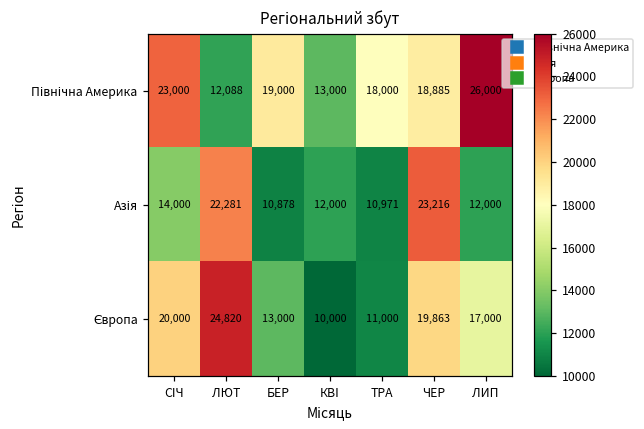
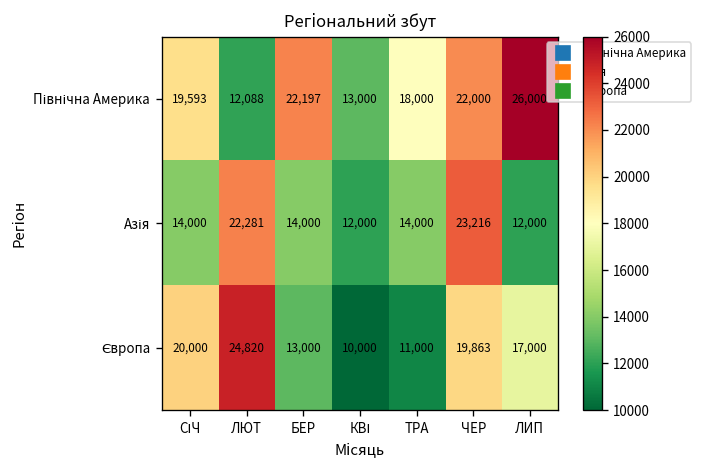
  {
    "Північна Америка": {
-     "СІЧ": "23,000",
+     "СІЧ": "19,593",
      "ЛЮТ": "12,088",
-     "БЕР": "19,000",
+     "БЕР": "22,197",
      "КВІ": "13,000",
      "ТРА": "18,000",
-     "ЧЕР": "18,885",
+     "ЧЕР": "22,000",
      "ЛИП": "26,000"
    },
    "Азія": {
      "СІЧ": "14,000",
      "ЛЮТ": "22,281",
-     "БЕР": "10,878",
+     "БЕР": "14,000",
      "КВІ": "12,000",
-     "ТРА": "10,971",
+     "ТРА": "14,000",
      "ЧЕР": "23,216",
      "ЛИП": "12,000"
    },
    "Європа": {
      "СІЧ": "20,000",
      "ЛЮТ": "24,820",
      "БЕР": "13,000",
      "КВІ": "10,000",
      "ТРА": "11,000",
      "ЧЕР": "19,863",
      "ЛИП": "17,000"
    }
  }
